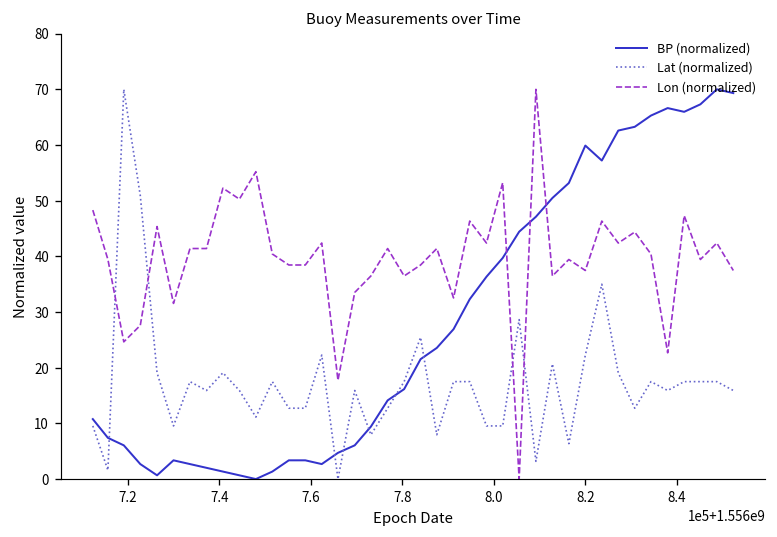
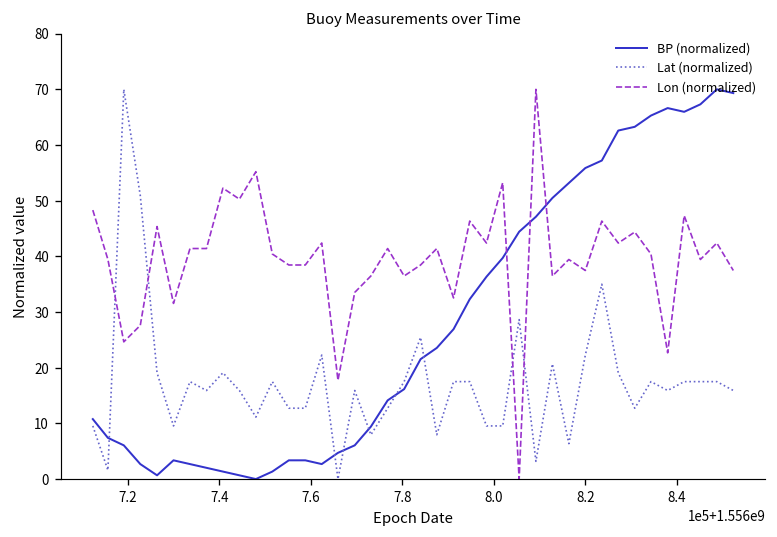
  {
    "BP (normalized)": {
-     "8.2": 60
+     "8.2": 56
    },
    "Lat (normalized)": {
      "8.2": 22
    },
    "Lon (normalized)": {
      "8.2": 37
    }
  }
